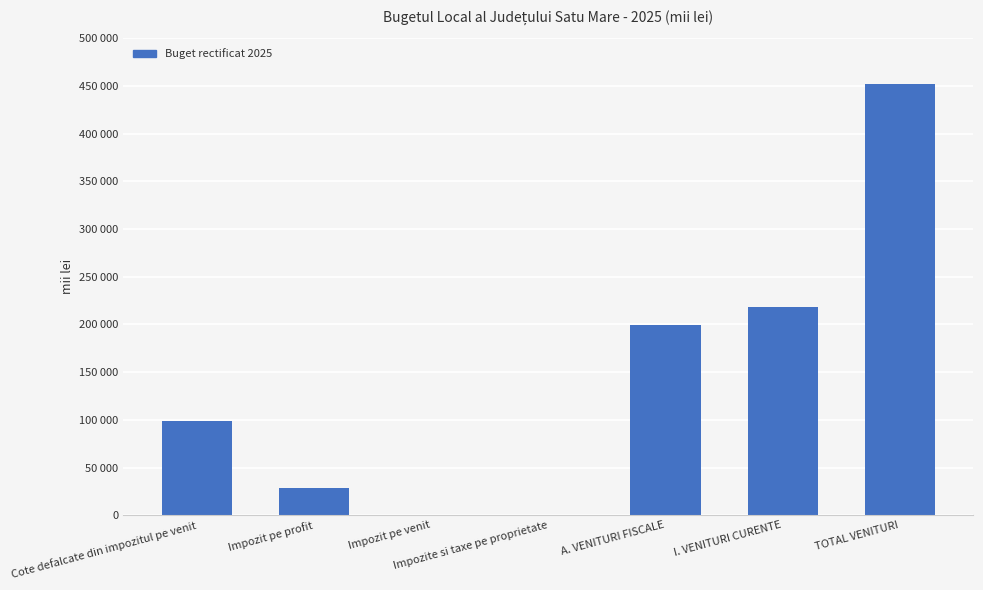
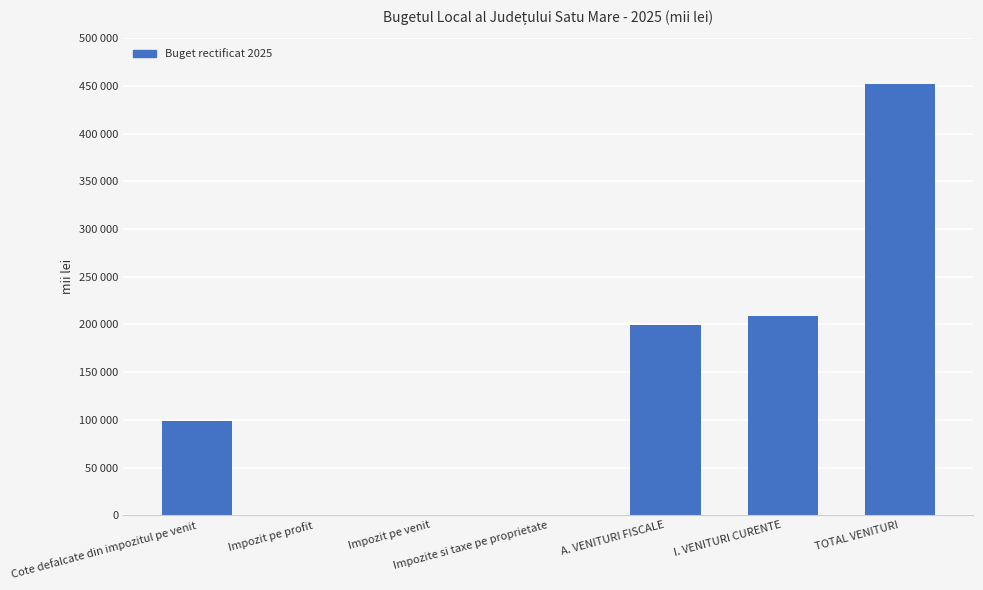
  {
    "Cote defalcate din impozitul pe venit": 100000,
-   "Impozit pe profit": 30000,
+   "Impozit pe profit": 0,
    "Impozit pe venit": 0,
    "Impozite si taxe pe proprietate": 0,
    "A. VENITURI FISCALE": 200000,
-   "I. VENITURI CURENTE": 220000,
+   "I. VENITURI CURENTE": 210000,
    "TOTAL VENITURI": 450000
  }
